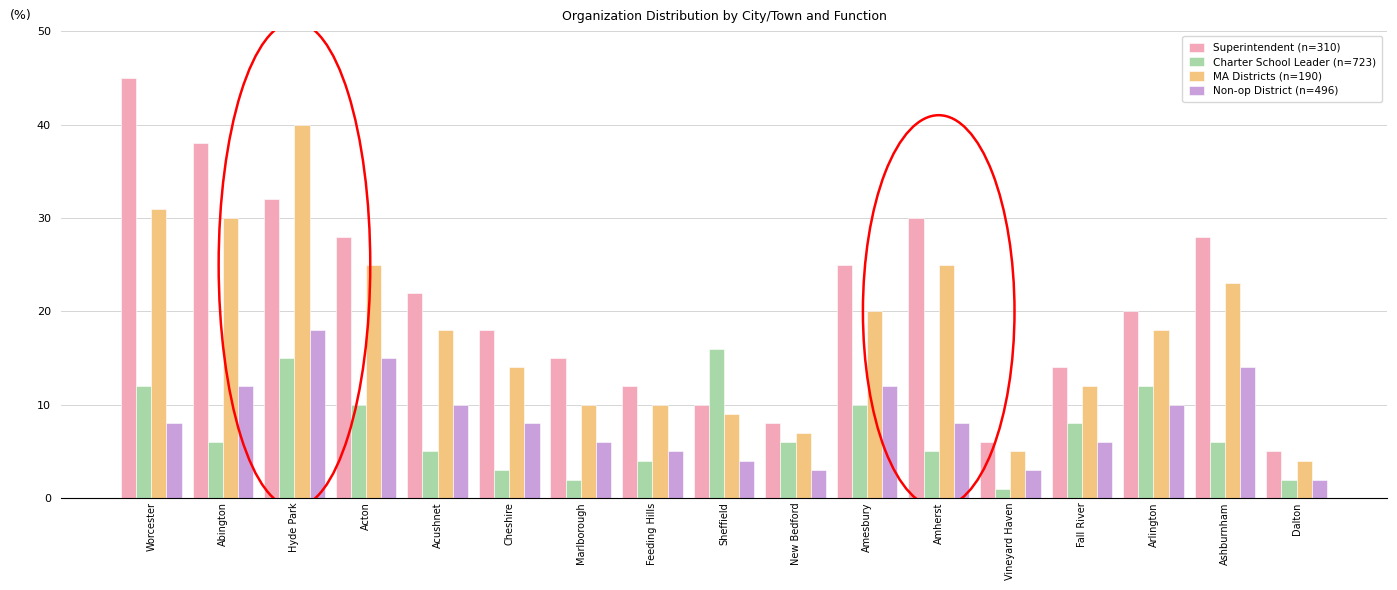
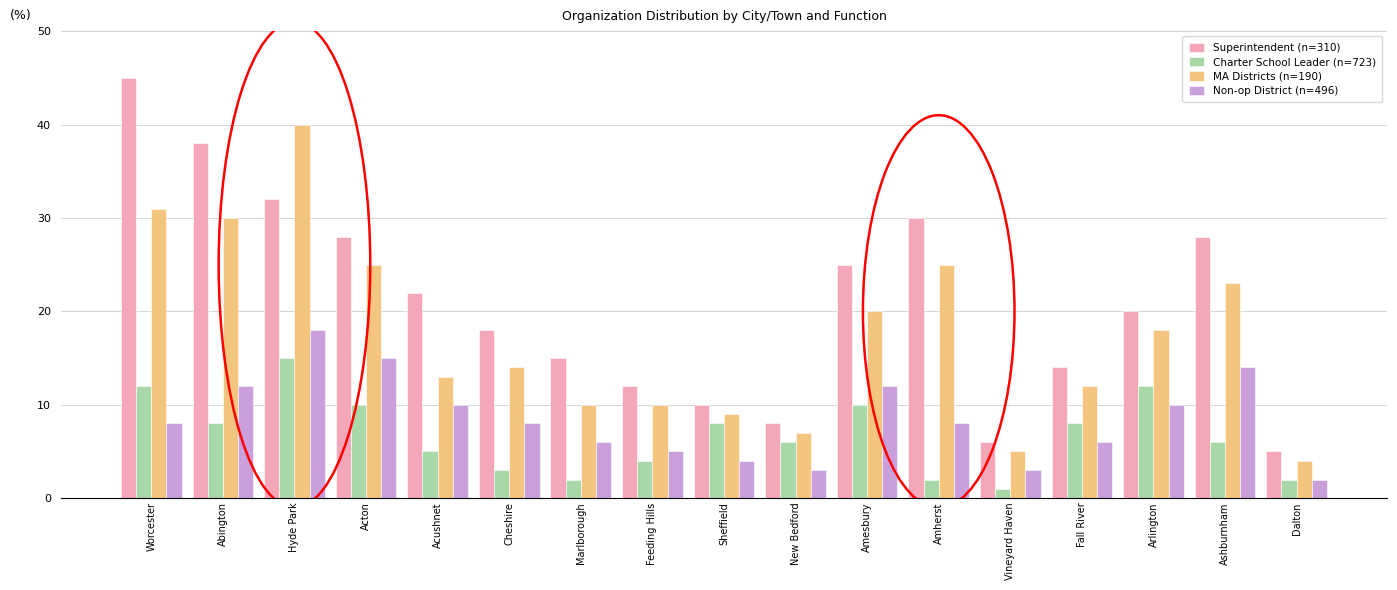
  {
    "Charter School Leader (n=723)": {
      "Worcester": 12,
-     "Abington": 6,
+     "Abington": 8,
      "Hyde Park": 15,
      "Acton": 10,
      "Acushnet": 5,
      "Cheshire": 3,
      "Marlborough": 2,
      "Feeding Hills": 4,
-     "Sheffield": 16,
+     "Sheffield": 8,
      "New Bedford": 6,
      "Amesbury": 10,
-     "Amherst": 5,
+     "Amherst": 2,
      "Vineyard Haven": 1,
      "Fall River": 8,
      "Arlington": 12,
      "Ashburnham": 6,
      "Dalton": 2
    },
    "MA Districts (n=190)": {
      "Worcester": 31,
      "Abington": 30,
      "Hyde Park": 40,
      "Acton": 25,
-     "Acushnet": 18,
+     "Acushnet": 13,
      "Cheshire": 14,
      "Marlborough": 10,
      "Feeding Hills": 10,
      "Sheffield": 9,
      "New Bedford": 7,
      "Amesbury": 20,
      "Amherst": 25,
      "Vineyard Haven": 5,
      "Fall River": 12,
      "Arlington": 18,
      "Ashburnham": 23,
      "Dalton": 4
    }
  }
